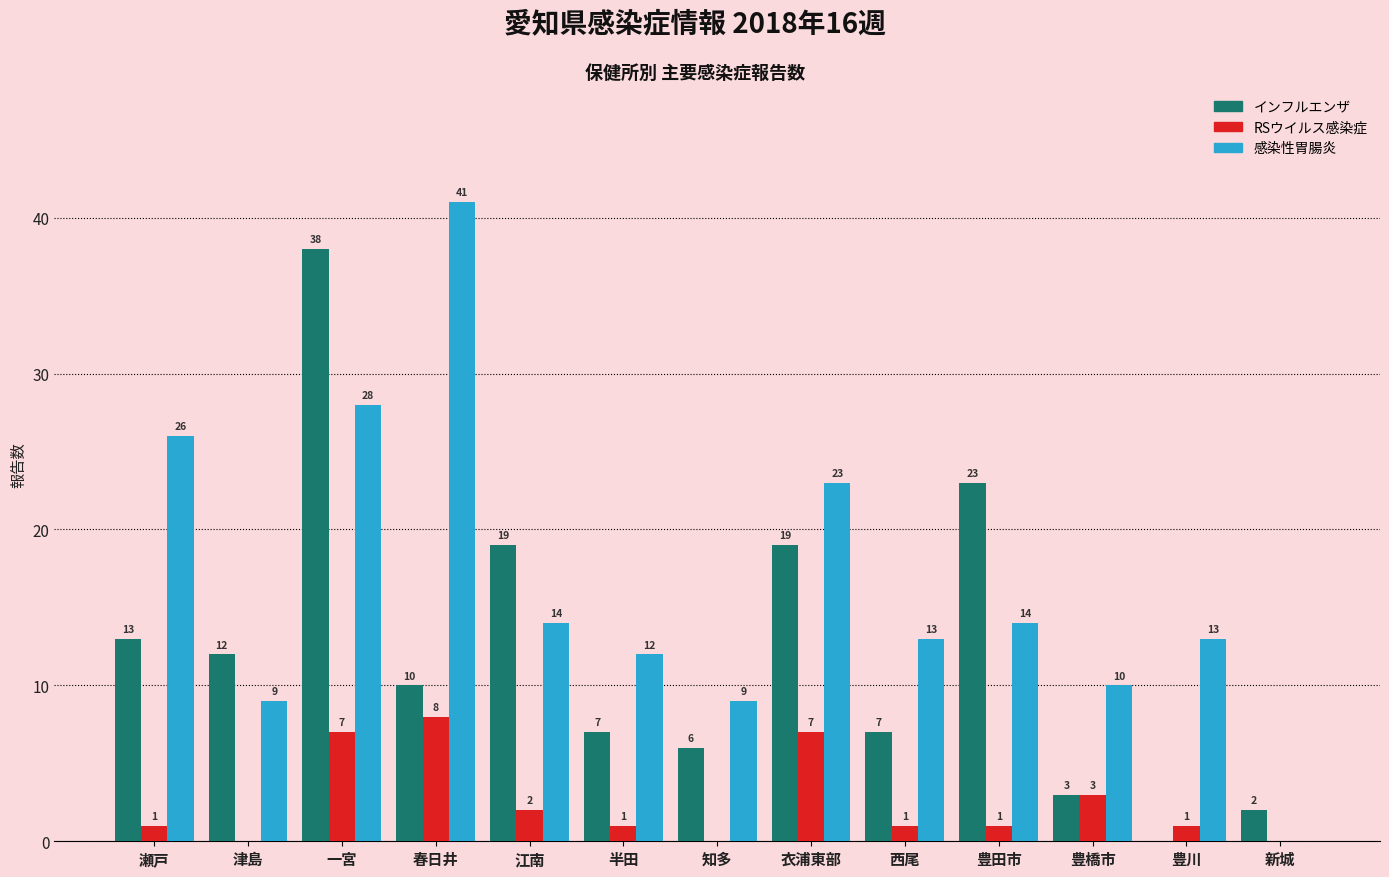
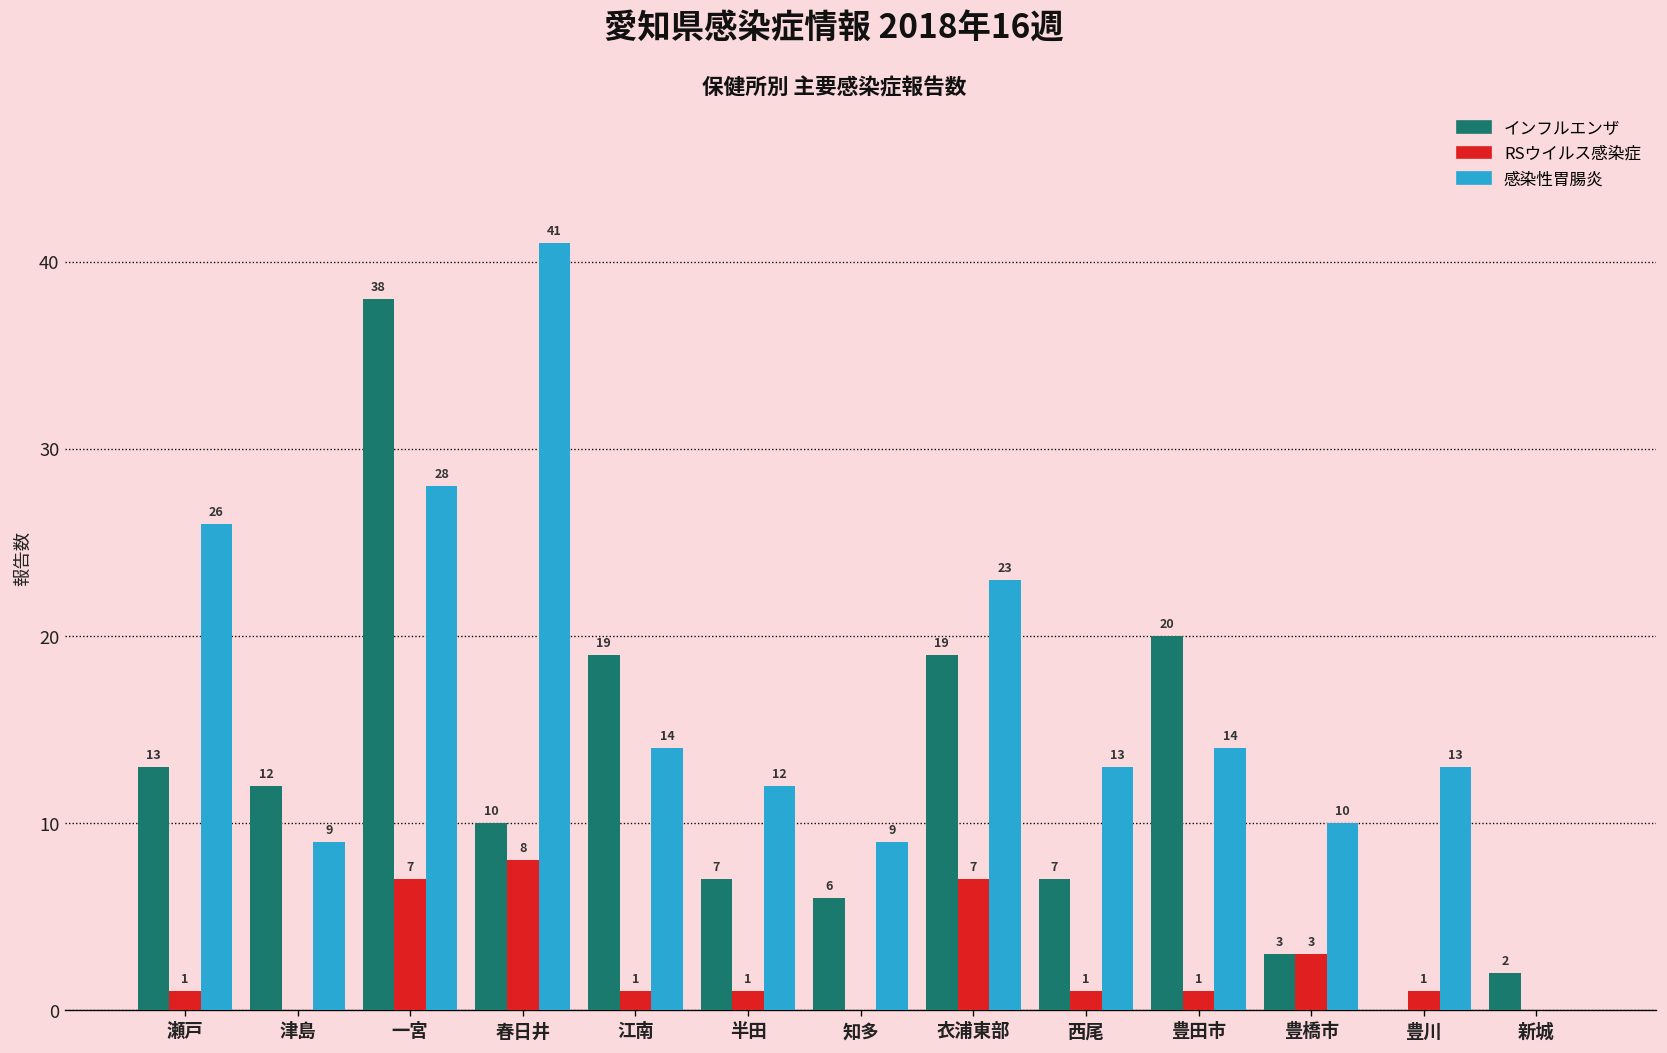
  {
    "インフルエンザ": {
      "瀬戸": 13,
      "津島": 12,
      "一宮": 38,
      "春日井": 10,
      "江南": 19,
      "半田": 7,
      "知多": 6,
      "衣浦東部": 19,
      "西尾": 7,
-     "豊田市": 23,
+     "豊田市": 20,
      "豊橋市": 3,
      "新城": 2
    },
    "RSウイルス感染症": {
      "瀬戸": 1,
      "一宮": 7,
      "春日井": 8,
-     "江南": 2,
+     "江南": 1,
      "半田": 1,
      "衣浦東部": 7,
      "西尾": 1,
      "豊田市": 1,
      "豊橋市": 3,
      "豊川": 1
    },
    "感染性胃腸炎": {
      "瀬戸": 26,
      "津島": 9,
      "一宮": 28,
      "春日井": 41,
      "江南": 14,
      "半田": 12,
      "知多": 9,
      "衣浦東部": 23,
      "西尾": 13,
      "豊田市": 14,
      "豊橋市": 10,
      "豊川": 13
    }
  }
